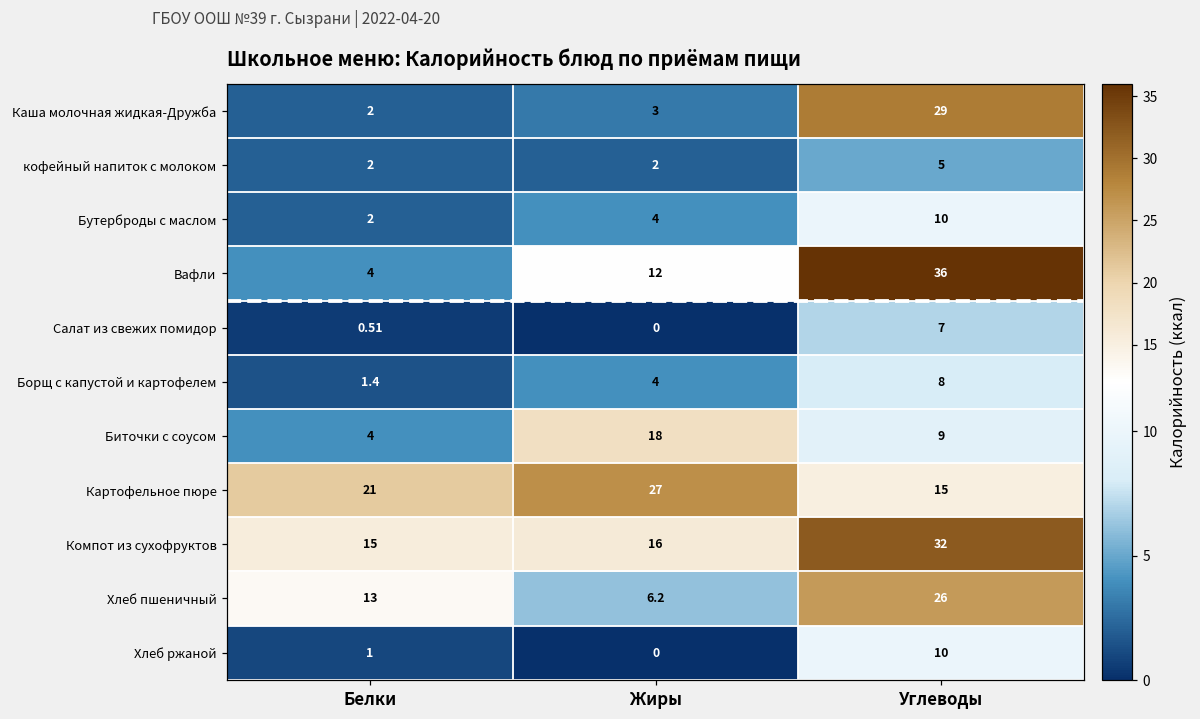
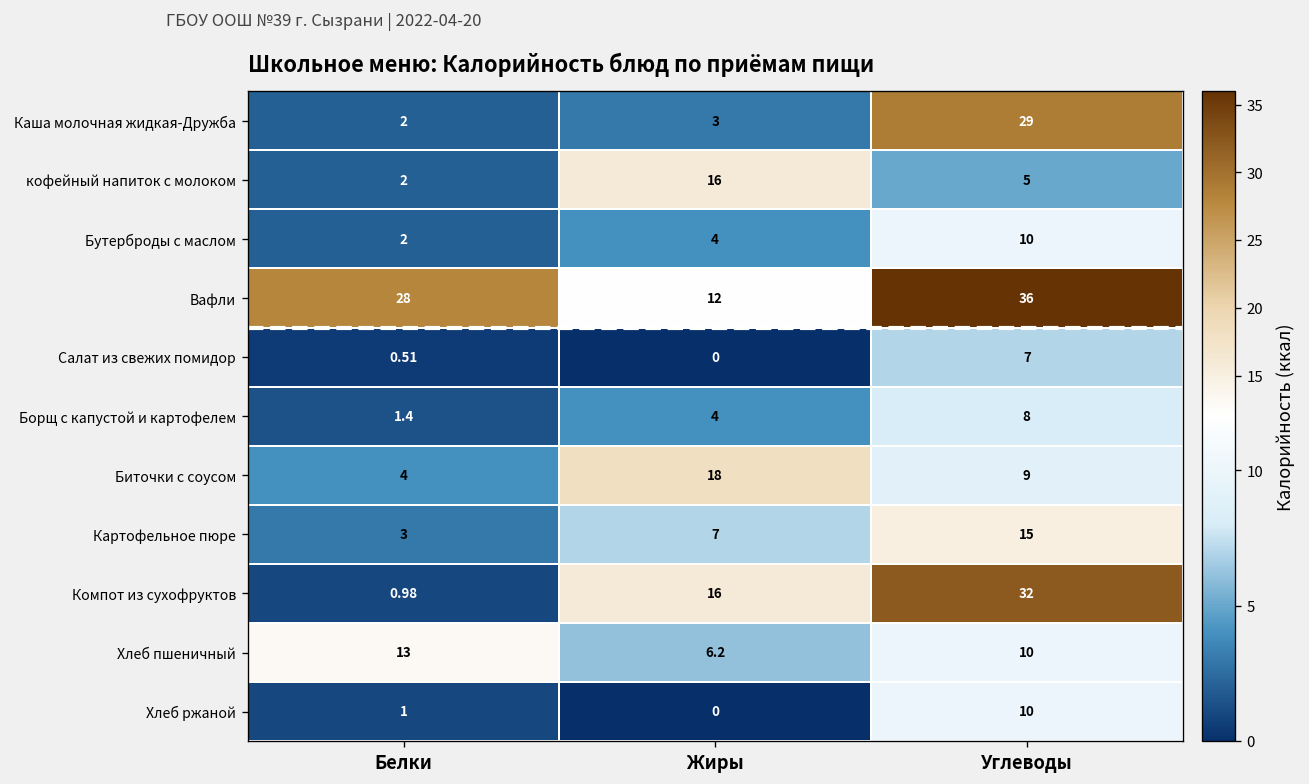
  {
    "Каша молочная жидкая-Дружба": {
      "Белки": 2,
      "Жиры": 3,
      "Углеводы": 29
    },
    "кофейный напиток с молоком": {
      "Белки": 2,
-     "Жиры": 2,
+     "Жиры": 16,
      "Углеводы": 5
    },
    "Бутерброды с маслом": {
      "Белки": 2,
      "Жиры": 4,
      "Углеводы": 10
    },
    "Вафли": {
-     "Белки": 4,
+     "Белки": 28,
      "Жиры": 12,
      "Углеводы": 36
    },
    "Салат из свежих помидор": {
      "Белки": 0.51,
      "Жиры": 0,
      "Углеводы": 7
    },
    "Борщ с капустой и картофелем": {
      "Белки": 1.4,
      "Жиры": 4,
      "Углеводы": 8
    },
    "Биточки с соусом": {
      "Белки": 4,
      "Жиры": 18,
      "Углеводы": 9
    },
    "Картофельное пюре": {
-     "Белки": 21,
-     "Жиры": 27,
+     "Белки": 3,
+     "Жиры": 7,
      "Углеводы": 15
    },
    "Компот из сухофруктов": {
-     "Белки": 15,
+     "Белки": 0.98,
      "Жиры": 16,
      "Углеводы": 32
    },
    "Хлеб пшеничный": {
      "Белки": 13,
      "Жиры": 6.2,
-     "Углеводы": 26
+     "Углеводы": 10
    },
    "Хлеб ржаной": {
      "Белки": 1,
      "Жиры": 0,
      "Углеводы": 10
    }
  }
